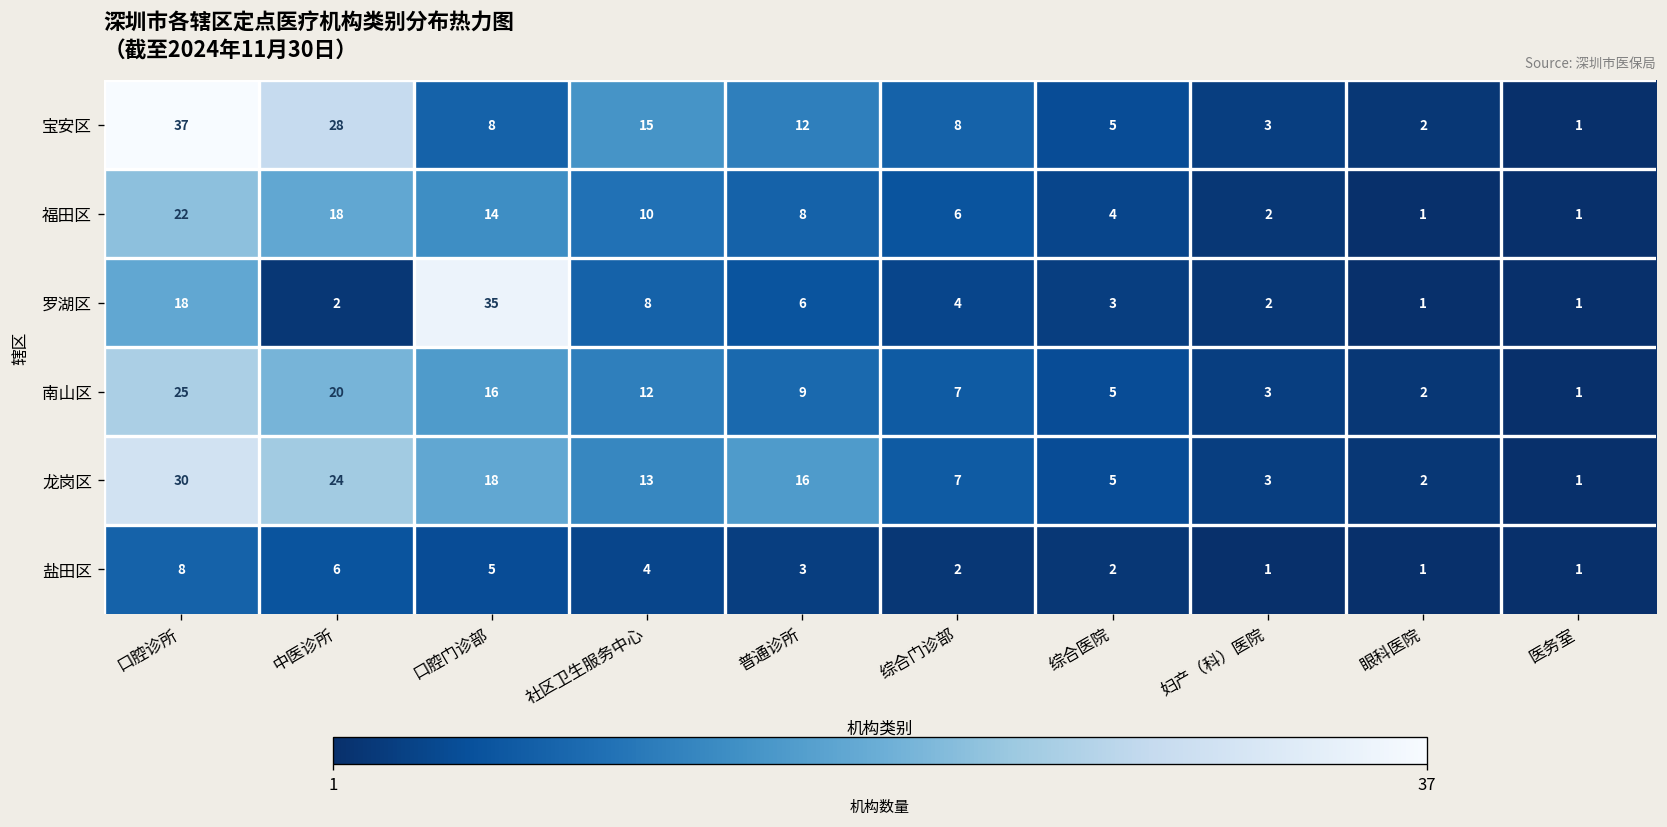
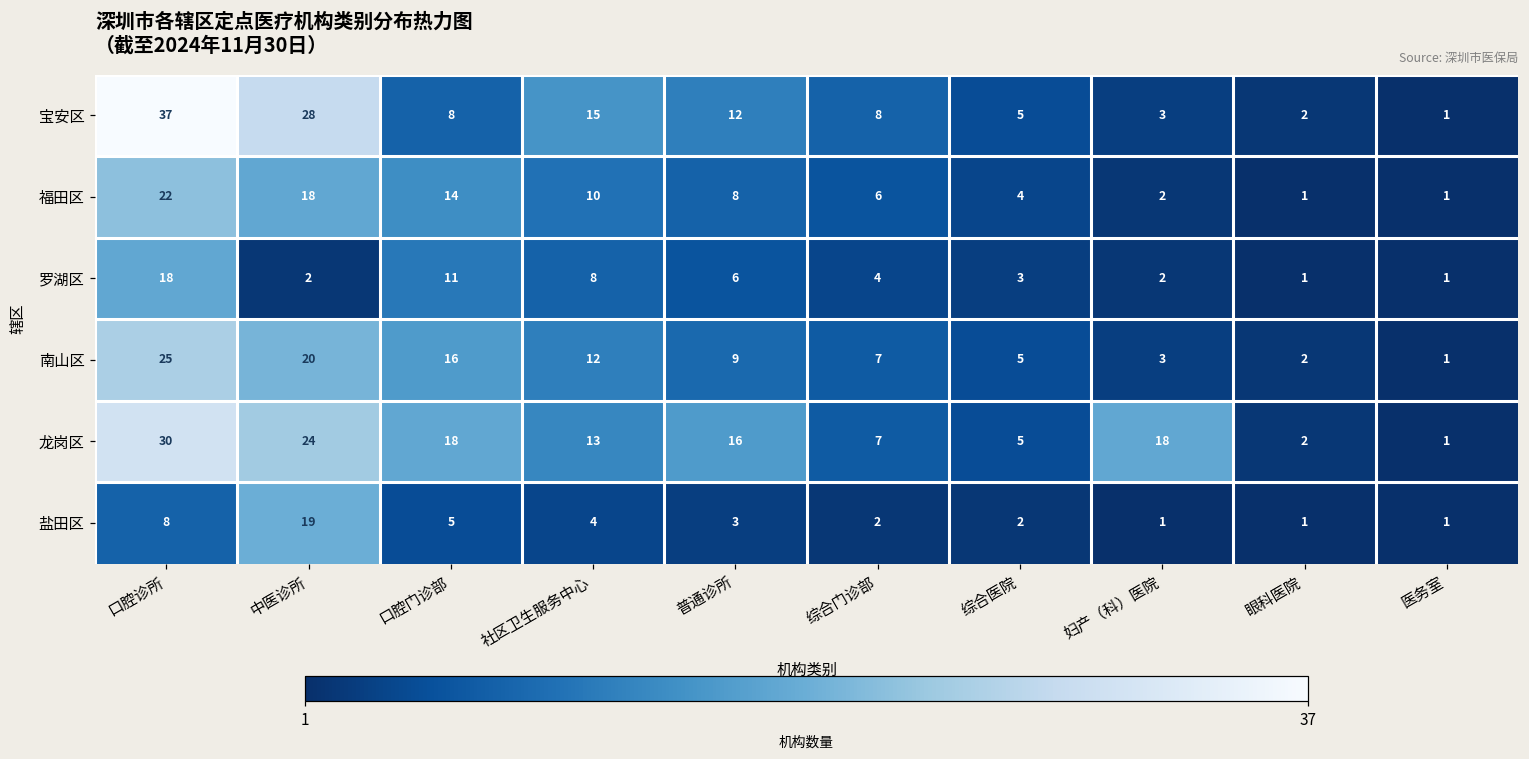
  {
    "宝安区": {
      "口腔诊所": 37,
      "中医诊所": 28,
      "口腔门诊部": 8,
      "社区卫生服务中心": 15,
      "普通诊所": 12,
      "综合门诊部": 8,
      "综合医院": 5,
      "妇产（科）医院": 3,
      "眼科医院": 2,
      "医务室": 1
    },
    "福田区": {
      "口腔诊所": 22,
      "中医诊所": 18,
      "口腔门诊部": 14,
      "社区卫生服务中心": 10,
      "普通诊所": 8,
      "综合门诊部": 6,
      "综合医院": 4,
      "妇产（科）医院": 2,
      "眼科医院": 1,
      "医务室": 1
    },
    "罗湖区": {
      "口腔诊所": 18,
      "中医诊所": 2,
-     "口腔门诊部": 35,
+     "口腔门诊部": 11,
      "社区卫生服务中心": 8,
      "普通诊所": 6,
      "综合门诊部": 4,
      "综合医院": 3,
      "妇产（科）医院": 2,
      "眼科医院": 1,
      "医务室": 1
    },
    "南山区": {
      "口腔诊所": 25,
      "中医诊所": 20,
      "口腔门诊部": 16,
      "社区卫生服务中心": 12,
      "普通诊所": 9,
      "综合门诊部": 7,
      "综合医院": 5,
      "妇产（科）医院": 3,
      "眼科医院": 2,
      "医务室": 1
    },
    "龙岗区": {
      "口腔诊所": 30,
      "中医诊所": 24,
      "口腔门诊部": 18,
      "社区卫生服务中心": 13,
      "普通诊所": 16,
      "综合门诊部": 7,
      "综合医院": 5,
-     "妇产（科）医院": 3,
+     "妇产（科）医院": 18,
      "眼科医院": 2,
      "医务室": 1
    },
    "盐田区": {
      "口腔诊所": 8,
-     "中医诊所": 6,
+     "中医诊所": 19,
      "口腔门诊部": 5,
      "社区卫生服务中心": 4,
      "普通诊所": 3,
      "综合门诊部": 2,
      "综合医院": 2,
      "妇产（科）医院": 1,
      "眼科医院": 1,
      "医务室": 1
    }
  }
